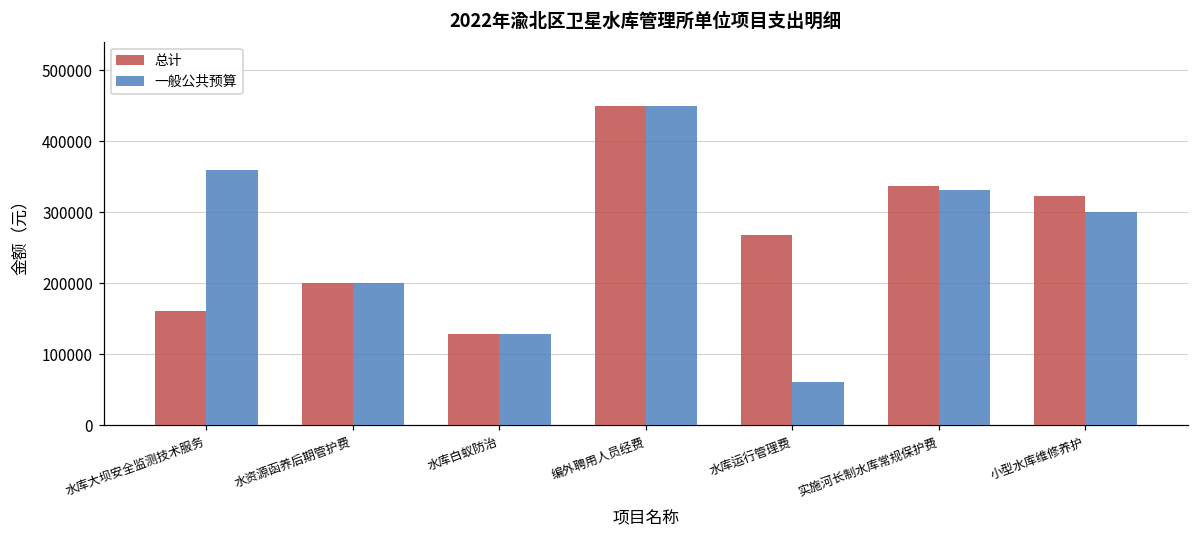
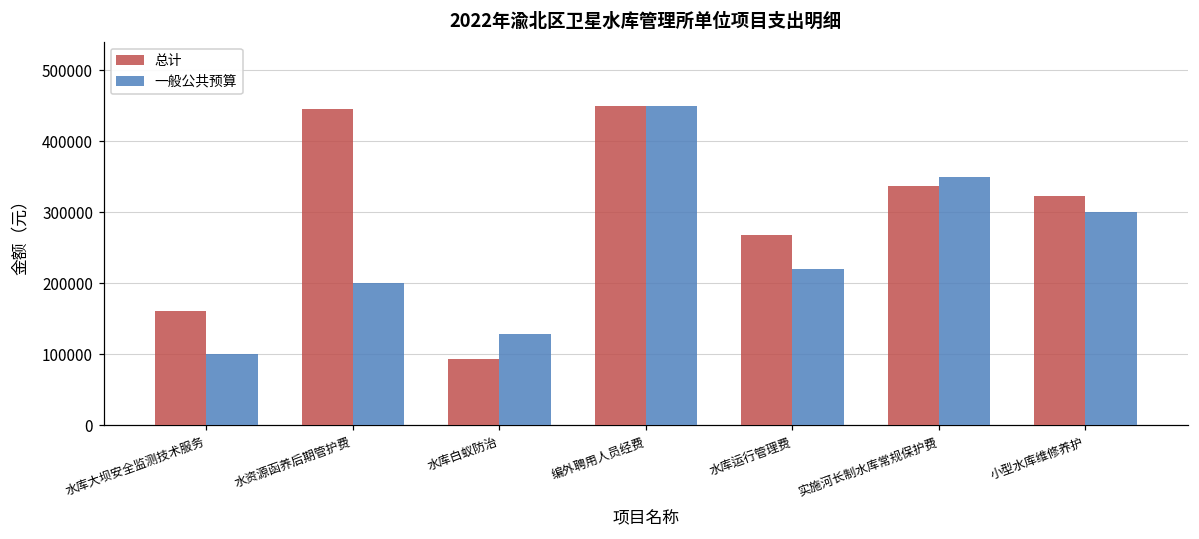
  {
    "总计": {
      "水库大坝安全监测技术服务": 160000,
-     "水资源函养后期管护费": 200000,
-     "水库白蚁防治": 130000,
+     "水资源函养后期管护费": 450000,
+     "水库白蚁防治": 90000,
      "编外聘用人员经费": 450000,
      "水库运行管理费": 270000,
      "实施河长制水库常规保护费": 340000,
      "小型水库维修养护": 320000
    },
    "一般公共预算": {
-     "水库大坝安全监测技术服务": 360000,
+     "水库大坝安全监测技术服务": 100000,
      "水资源函养后期管护费": 200000,
      "水库白蚁防治": 130000,
      "编外聘用人员经费": 450000,
-     "水库运行管理费": 60000,
-     "实施河长制水库常规保护费": 330000,
+     "水库运行管理费": 220000,
+     "实施河长制水库常规保护费": 350000,
      "小型水库维修养护": 300000
    }
  }
